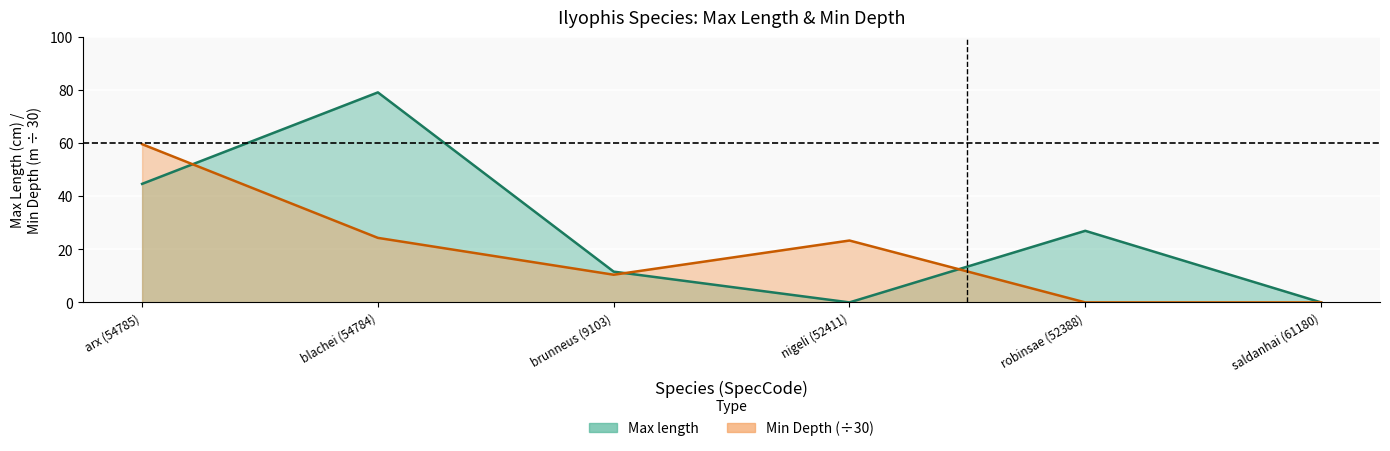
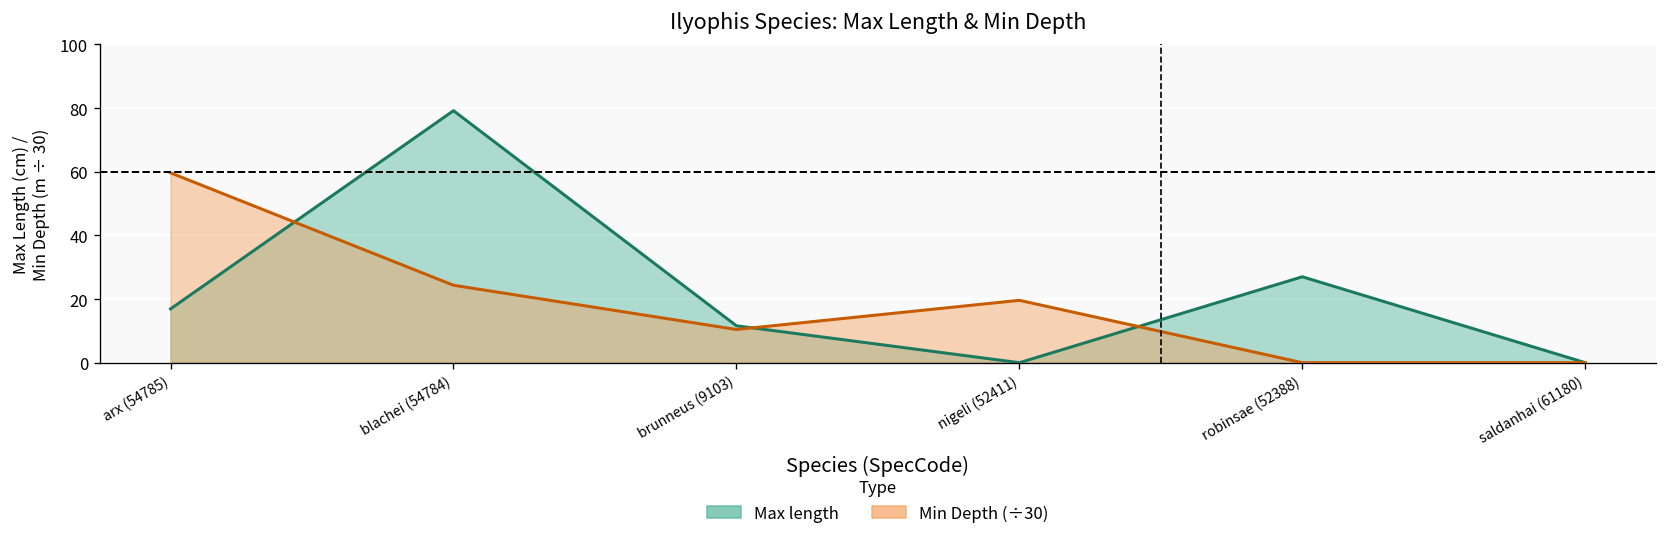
  {
    "Max length": {
-     "arx (54785)": 45,
+     "arx (54785)": 17,
      "blachei (54784)": 79,
      "brunneus (9103)": 12,
      "nigeli (52411)": 0,
      "robinsae (52388)": 27
    },
    "Min Depth (÷30)": {
      "arx (54785)": 60,
      "blachei (54784)": 24,
      "brunneus (9103)": 10,
-     "nigeli (52411)": 23,
+     "nigeli (52411)": 20,
      "robinsae (52388)": 0
    }
  }
